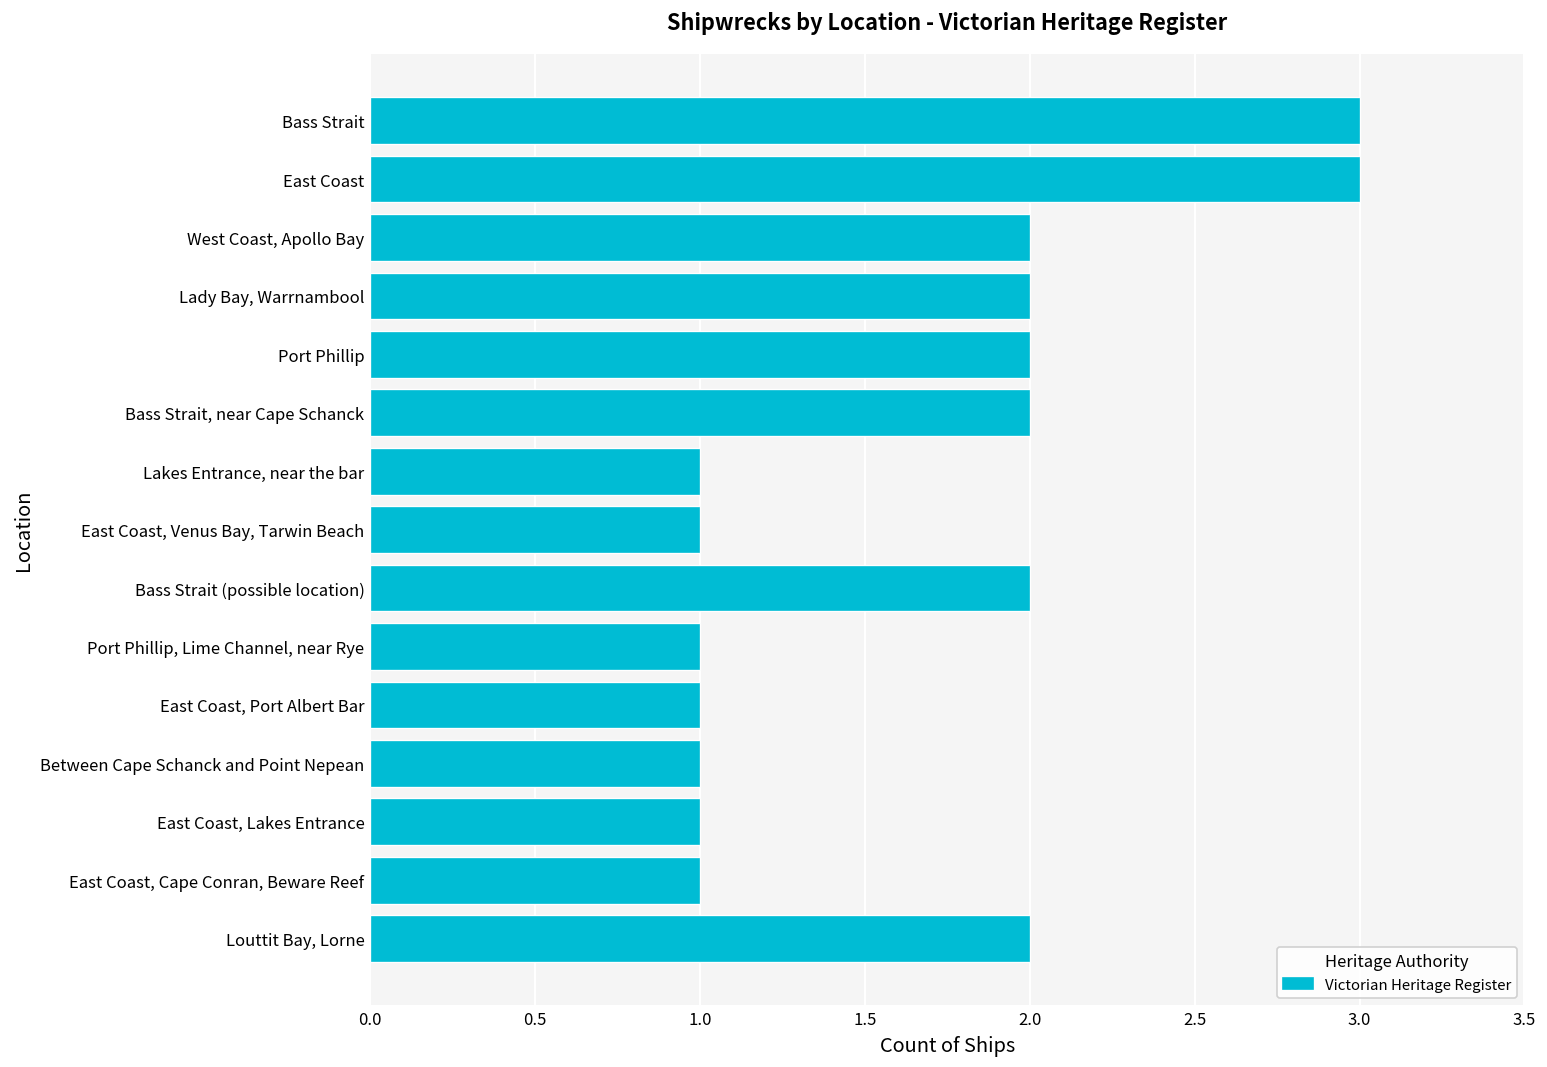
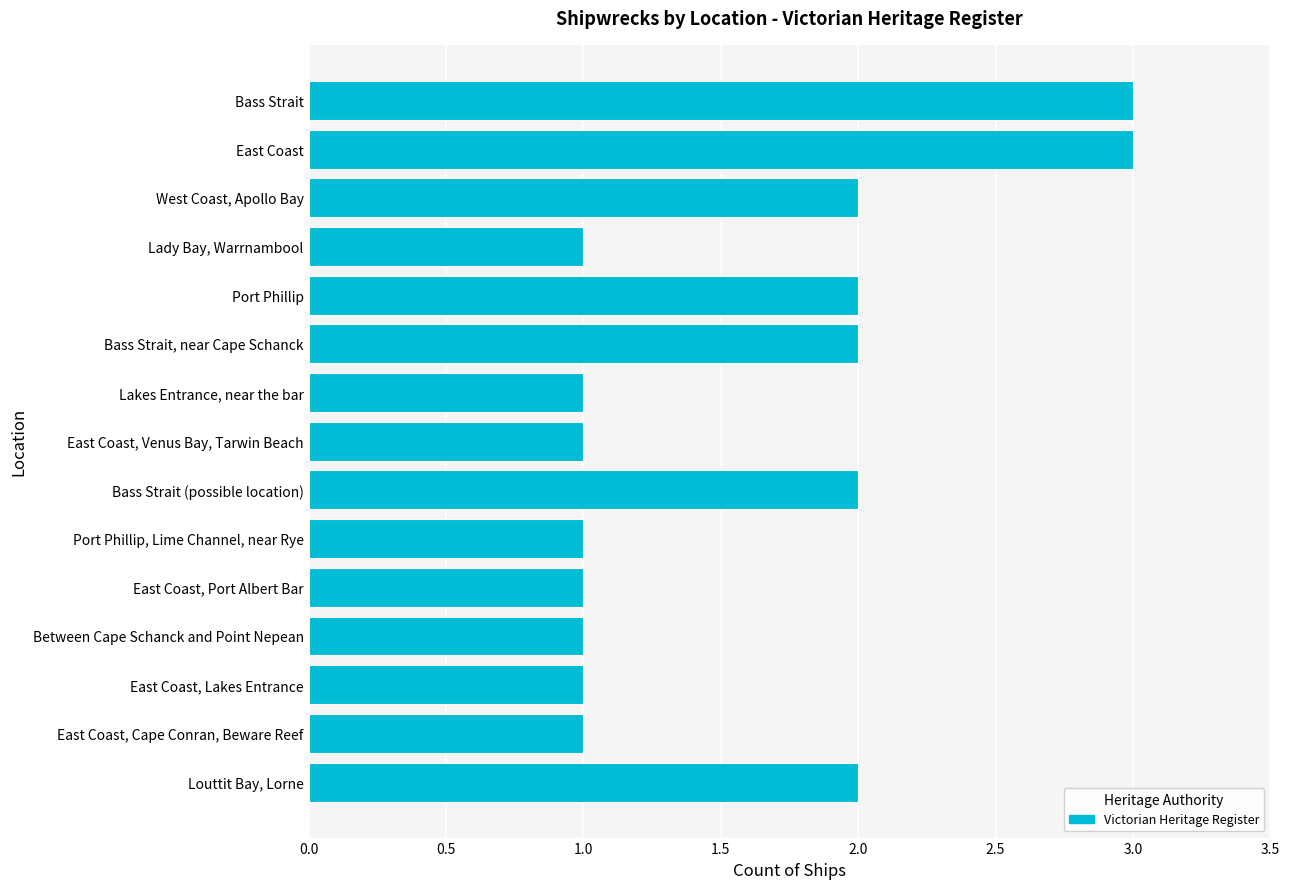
  {
    "Bass Strait": 3,
    "East Coast": 3,
    "West Coast, Apollo Bay": 2,
-   "Lady Bay, Warrnambool": 2,
+   "Lady Bay, Warrnambool": 1,
    "Port Phillip": 2,
    "Bass Strait, near Cape Schanck": 2,
    "Lakes Entrance, near the bar": 1,
    "East Coast, Venus Bay, Tarwin Beach": 1,
    "Bass Strait (possible location)": 2,
    "Port Phillip, Lime Channel, near Rye": 1,
    "East Coast, Port Albert Bar": 1,
    "Between Cape Schanck and Point Nepean": 1,
    "East Coast, Lakes Entrance": 1,
    "East Coast, Cape Conran, Beware Reef": 1,
    "Louttit Bay, Lorne": 2
  }
